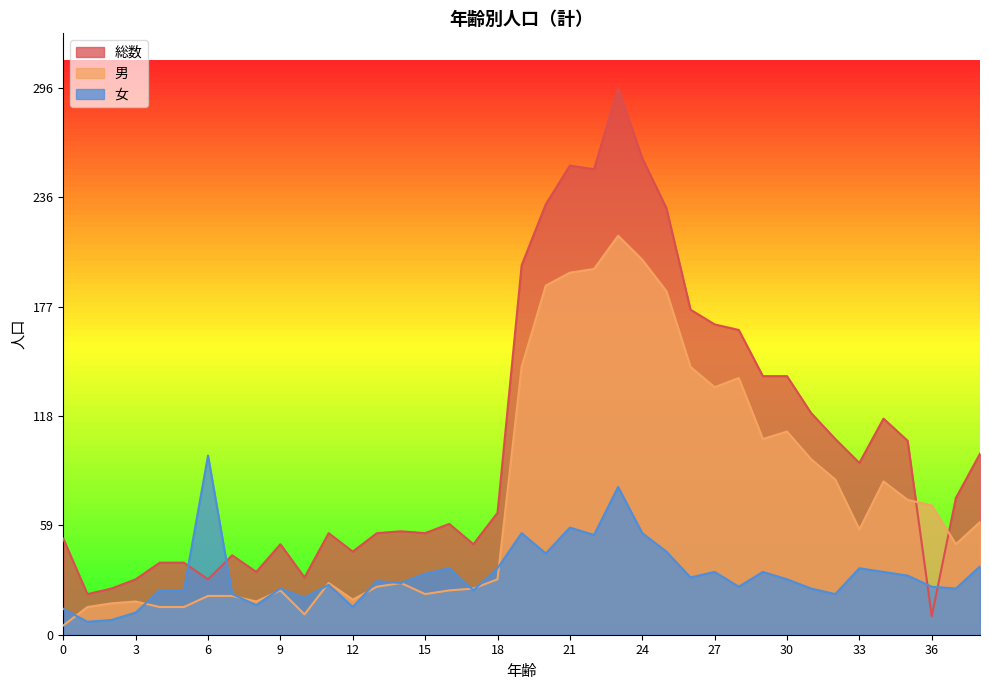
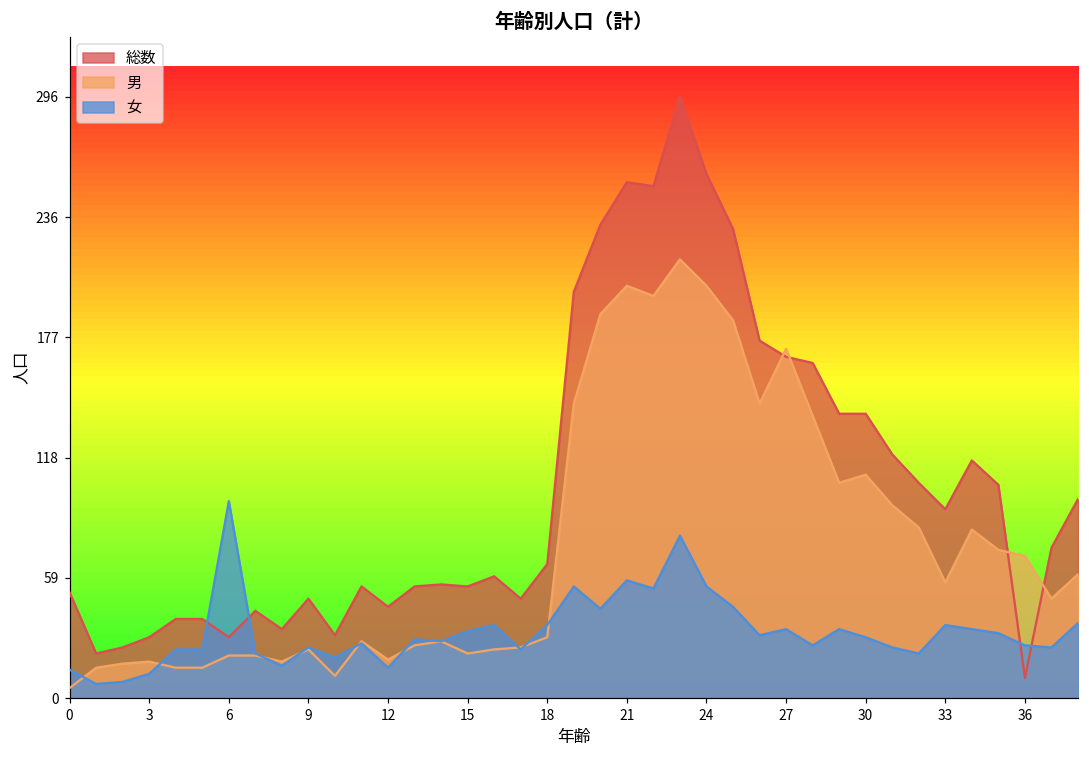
  {
    "総数": {
      "0": 52,
      "3": 30,
      "6": 30,
      "9": 49,
      "12": 45,
      "15": 55,
      "18": 66,
      "21": 254,
      "24": 258,
      "27": 168,
      "30": 140,
      "33": 93,
      "36": 10
    },
    "男": {
      "0": 5,
      "3": 18,
      "6": 21,
      "12": 19,
      "15": 22,
      "18": 30,
-     "21": 196,
+     "21": 203,
      "24": 203,
-     "27": 134,
+     "27": 172,
      "30": 110,
      "33": 57,
      "36": 70
    },
    "女": {
      "0": 14,
      "3": 12,
      "6": 97,
      "12": 15,
      "15": 33,
      "18": 36,
      "21": 58,
      "24": 55,
      "27": 34,
      "30": 30,
      "33": 36,
      "36": 26
    }
  }
